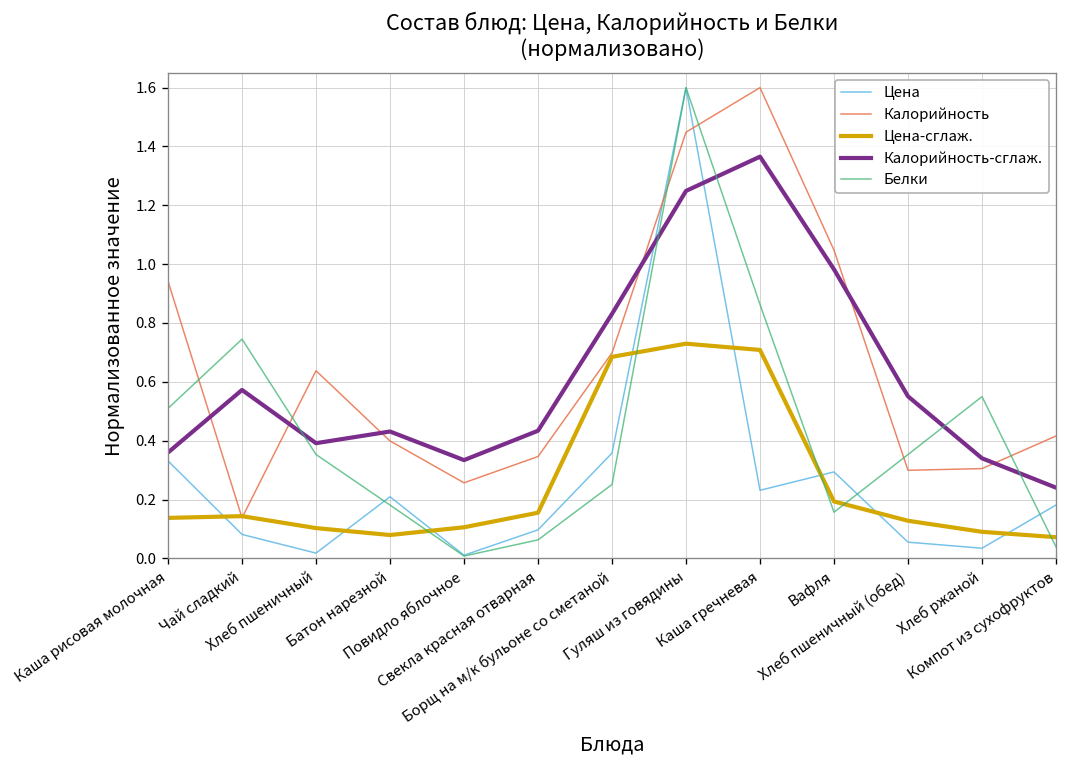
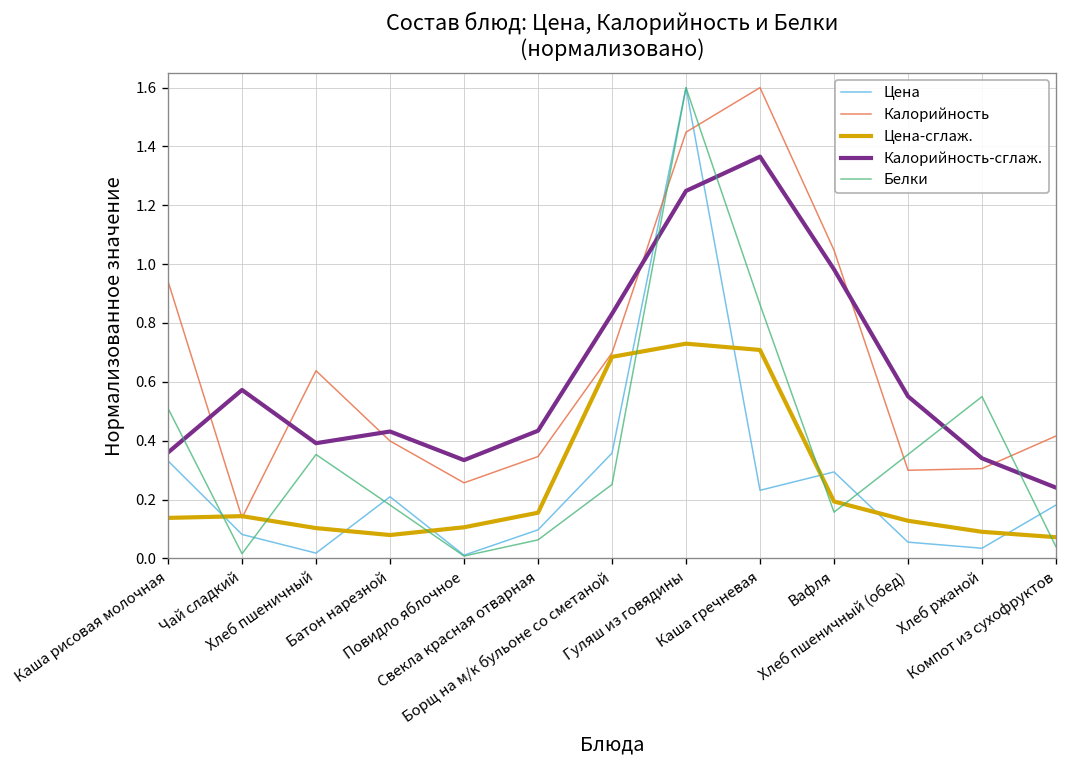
  {
    "Цена": {
      "Каша рисовая молочная": 0.33,
      "Чай сладкий": 0.08,
      "Хлеб пшеничный": 0.02,
      "Батон нарезной": 0.21,
      "Свекла красная отварная": 0.10,
      "Борщ на м/к бульоне со сметаной": 0.36,
      "Каша гречневая": 0.23,
      "Вафля": 0.29,
      "Хлеб пшеничный (обед)": 0.05,
      "Хлеб ржаной": 0.03,
      "Компот из сухофруктов": 0.18
    },
    "Калорийность": {
      "Каша рисовая молочная": 0.94,
      "Хлеб пшеничный": 0.64,
      "Батон нарезной": 0.40,
      "Повидло яблочное": 0.26,
      "Свекла красная отварная": 0.35,
      "Борщ на м/к бульоне со сметаной": 0.70,
      "Гуляш из говядины": 1.45,
      "Каша гречневая": 1.60,
      "Вафля": 1.05,
      "Хлеб пшеничный (обед)": 0.30,
      "Хлеб ржаной": 0.31,
      "Компот из сухофруктов": 0.42
    },
    "Цена-сглаж.": {
      "Каша рисовая молочная": 0.14,
      "Хлеб пшеничный": 0.10,
      "Батон нарезной": 0.08,
      "Повидло яблочное": 0.11,
      "Свекла красная отварная": 0.16,
      "Борщ на м/к бульоне со сметаной": 0.68,
      "Гуляш из говядины": 0.73,
      "Каша гречневая": 0.71,
      "Вафля": 0.19,
      "Хлеб пшеничный (обед)": 0.13,
      "Хлеб ржаной": 0.09,
      "Компот из сухофруктов": 0.07
    },
    "Калорийность-сглаж.": {
      "Каша рисовая молочная": 0.36,
      "Чай сладкий": 0.57,
      "Хлеб пшеничный": 0.39,
      "Батон нарезной": 0.43,
      "Повидло яблочное": 0.33,
      "Свекла красная отварная": 0.43,
      "Борщ на м/к бульоне со сметаной": 0.83,
      "Гуляш из говядины": 1.25,
      "Каша гречневая": 1.37,
      "Вафля": 0.98,
      "Хлеб пшеничный (обед)": 0.55,
      "Хлеб ржаной": 0.34,
      "Компот из сухофруктов": 0.24
    },
    "Белки": {
      "Каша рисовая молочная": 0.51,
-     "Чай сладкий": 0.75,
+     "Чай сладкий": 0.02,
      "Хлеб пшеничный": 0.35,
      "Батон нарезной": 0.18,
      "Свекла красная отварная": 0.06,
      "Борщ на м/к бульоне со сметаной": 0.25,
      "Каша гречневая": 0.86,
      "Вафля": 0.16,
      "Хлеб пшеничный (обед)": 0.35,
      "Хлеб ржаной": 0.55,
      "Компот из сухофруктов": 0.04
    }
  }
